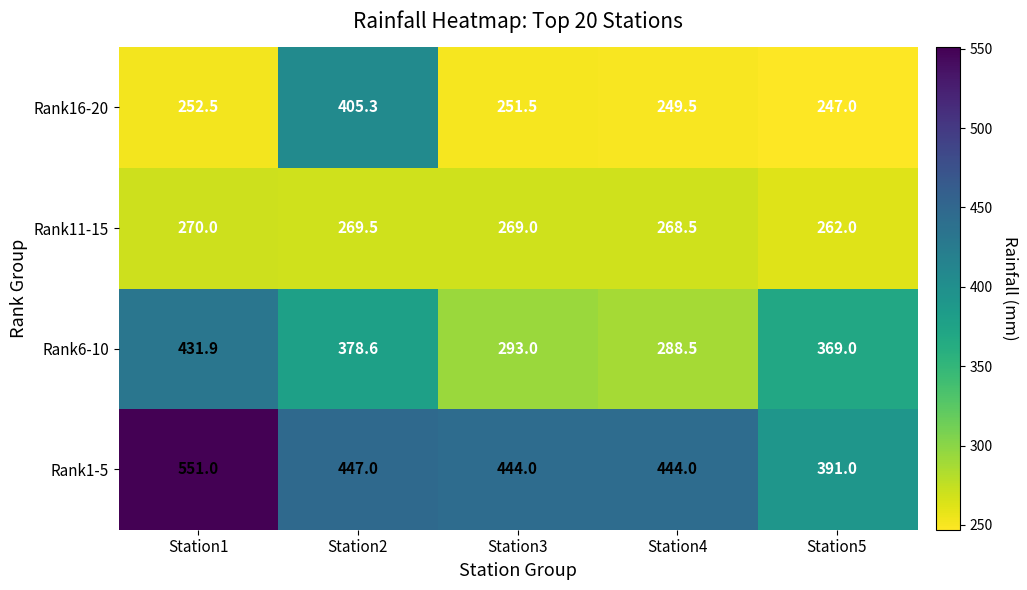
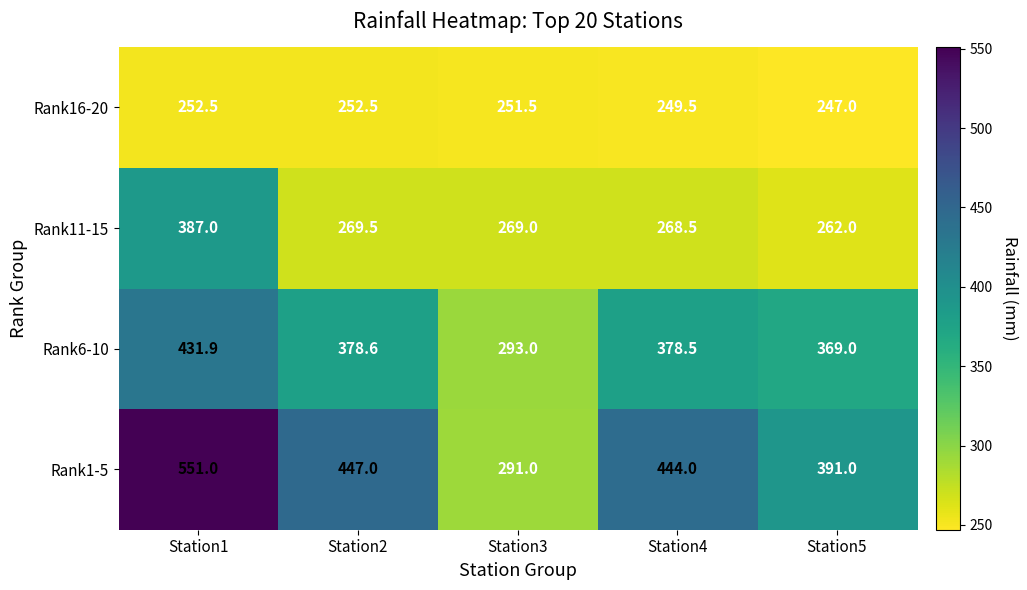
  {
    "Rank16-20": {
      "Station1": 252.5,
-     "Station2": 405.3,
+     "Station2": 252.5,
      "Station3": 251.5,
      "Station4": 249.5,
      "Station5": 247.0
    },
    "Rank11-15": {
-     "Station1": 270.0,
+     "Station1": 387.0,
      "Station2": 269.5,
      "Station3": 269.0,
      "Station4": 268.5,
      "Station5": 262.0
    },
    "Rank6-10": {
      "Station1": 431.9,
      "Station2": 378.6,
      "Station3": 293.0,
-     "Station4": 288.5,
+     "Station4": 378.5,
      "Station5": 369.0
    },
    "Rank1-5": {
      "Station1": 551.0,
      "Station2": 447.0,
-     "Station3": 444.0,
+     "Station3": 291.0,
      "Station4": 444.0,
      "Station5": 391.0
    }
  }
